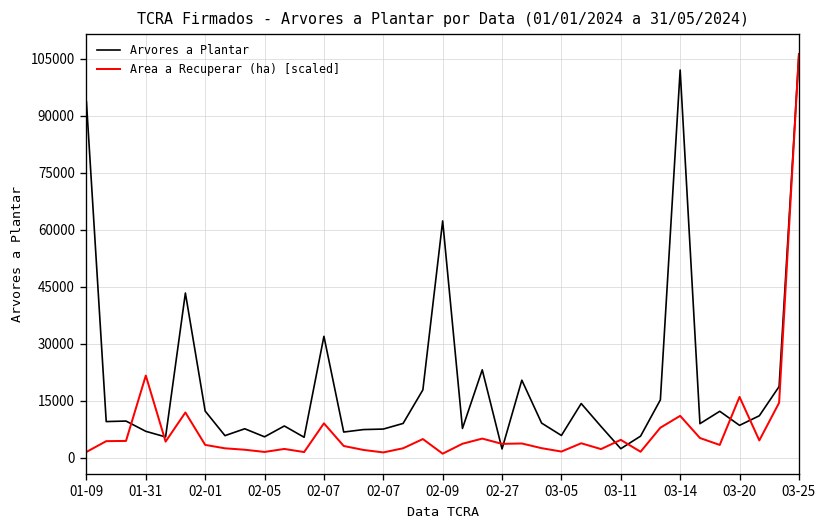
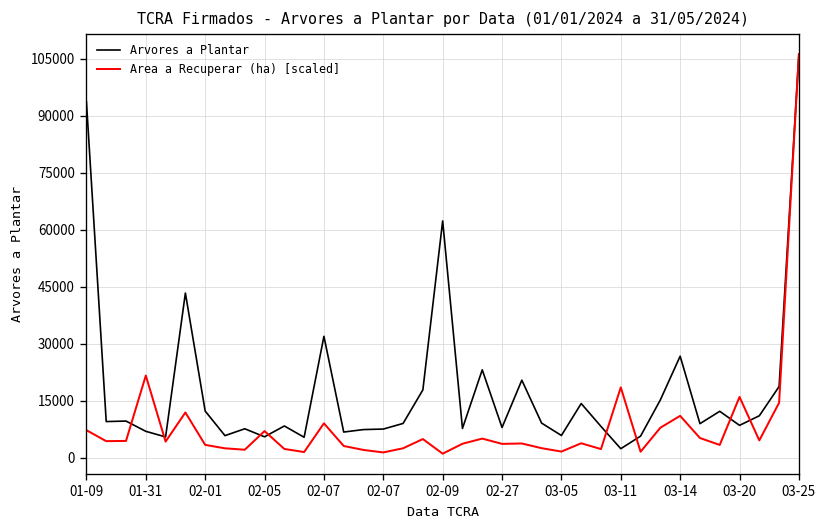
  {
    "Arvores a Plantar": {
      "01-09": 94000,
      "01-31": 7000,
      "02-01": 12000,
      "02-05": 5000,
      "02-09": 62000,
-     "02-27": 2000,
+     "02-27": 8000,
      "03-05": 6000,
      "03-11": 2000,
-     "03-14": 102000,
+     "03-14": 27000,
      "03-20": 9000
    },
    "Area a Recuperar (ha) [scaled]": {
-     "01-09": 2000,
+     "01-09": 7000,
      "01-31": 22000,
      "02-01": 3000,
-     "02-05": 2000,
+     "02-05": 7000,
      "02-09": 1000,
      "02-27": 4000,
      "03-05": 2000,
-     "03-11": 5000,
+     "03-11": 18000,
      "03-14": 11000,
      "03-20": 16000
    }
  }
